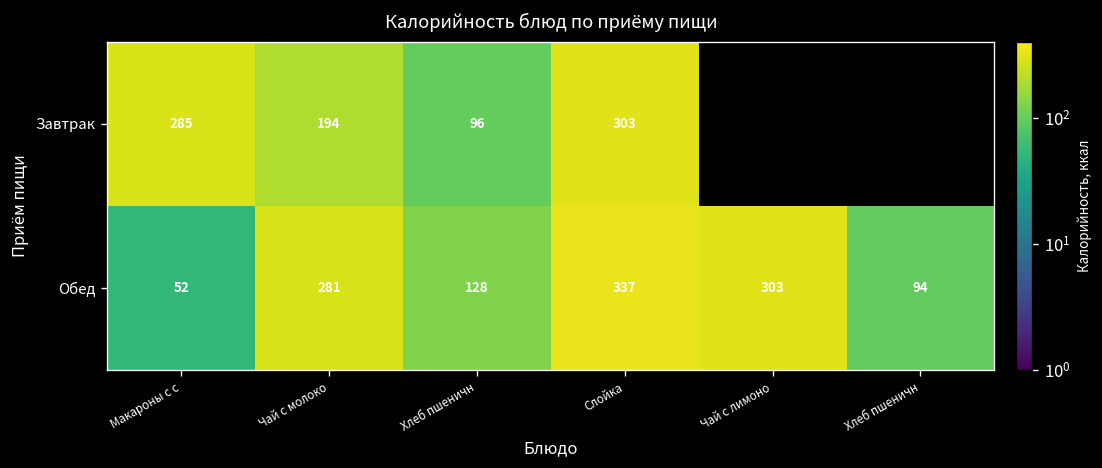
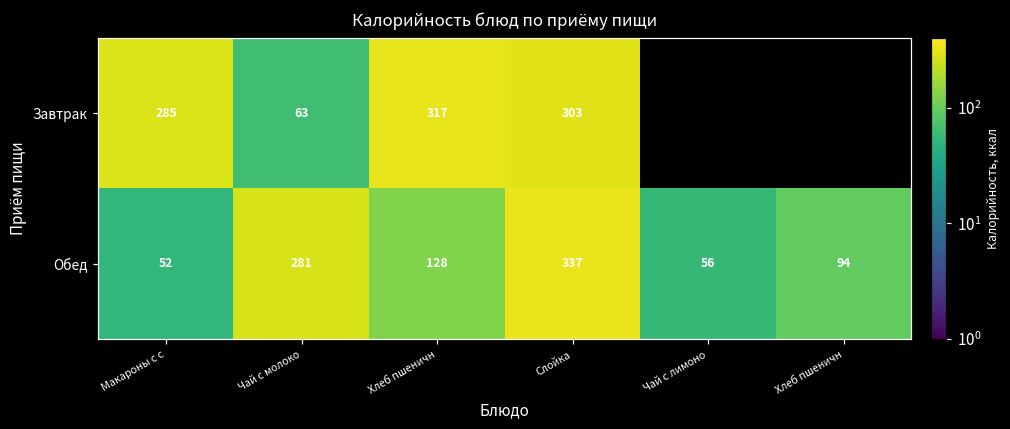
  {
    "Завтрак": {
      "Макароны с с": 285,
-     "Чай с молоко": 194,
-     "Хлеб пшеничн": 96,
+     "Чай с молоко": 63,
+     "Хлеб пшеничн": 317,
      "Слойка": 303
    },
    "Обед": {
      "Макароны с с": 52,
      "Чай с молоко": 281,
      "Слойка": 337,
-     "Чай с лимоно": 303
+     "Чай с лимоно": 56
    }
  }
